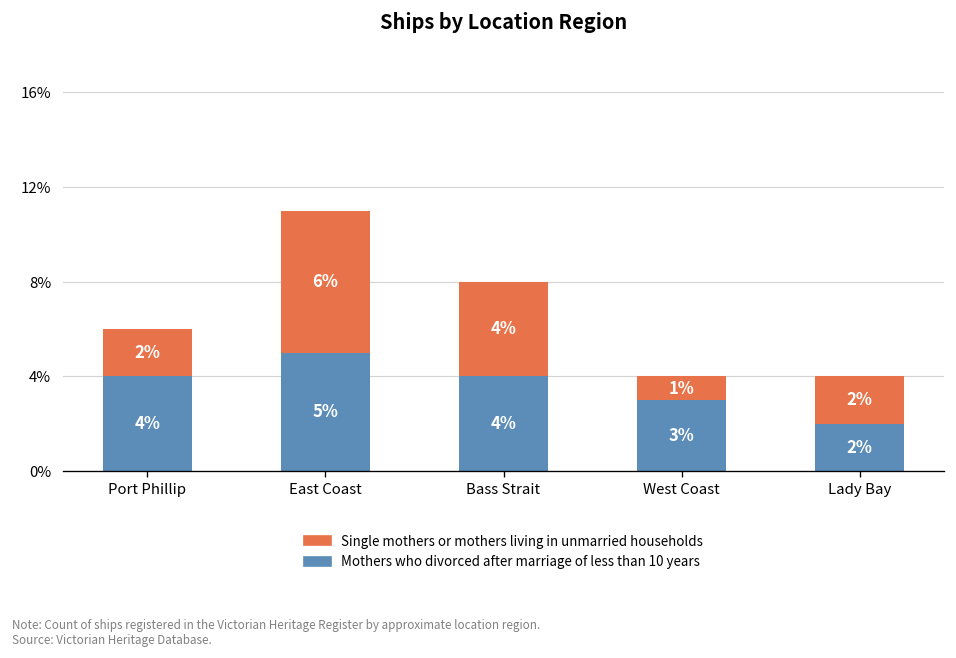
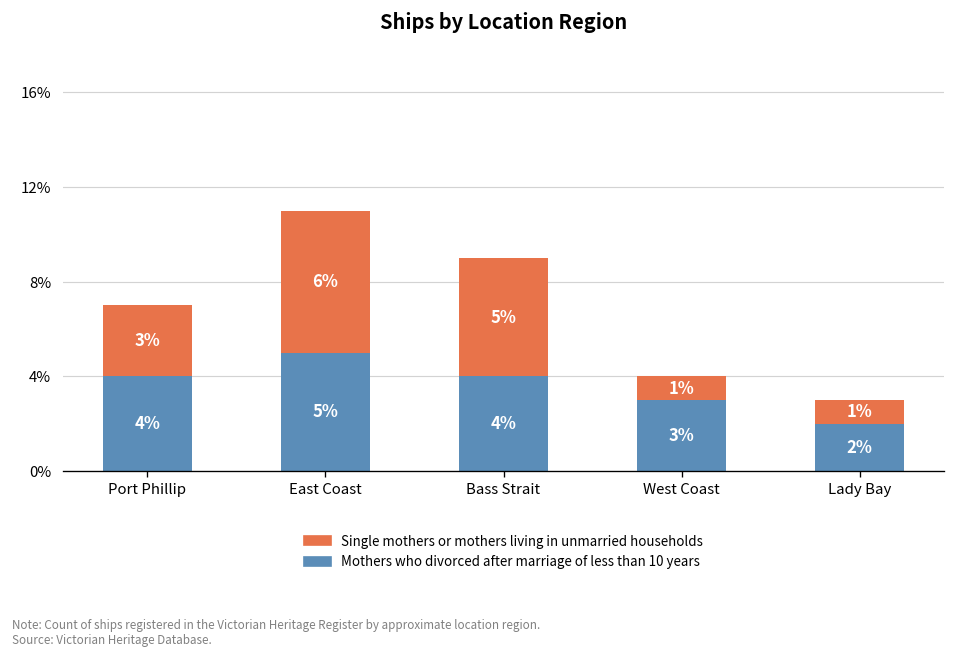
  {
    "Mothers who divorced after marriage of less than 10 years": {
      "Port Phillip": "4%",
      "East Coast": "5%",
      "Bass Strait": "4%",
      "West Coast": "3%",
      "Lady Bay": "2%"
    },
    "Single mothers or mothers living in unmarried households": {
-     "Port Phillip": "2%",
+     "Port Phillip": "3%",
      "East Coast": "6%",
-     "Bass Strait": "4%",
+     "Bass Strait": "5%",
      "West Coast": "1%",
-     "Lady Bay": "2%"
+     "Lady Bay": "1%"
    }
  }
